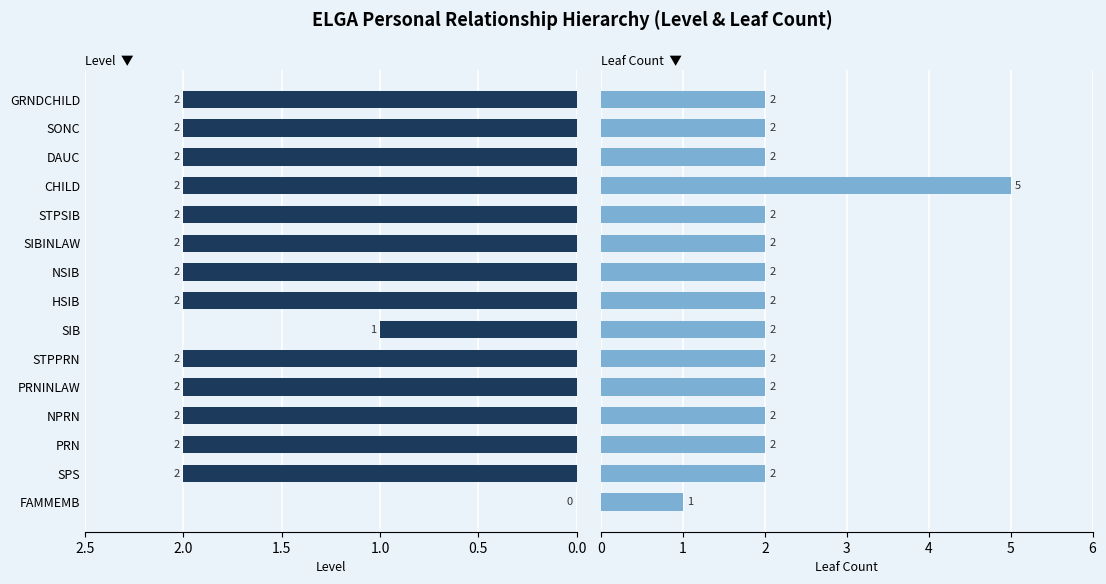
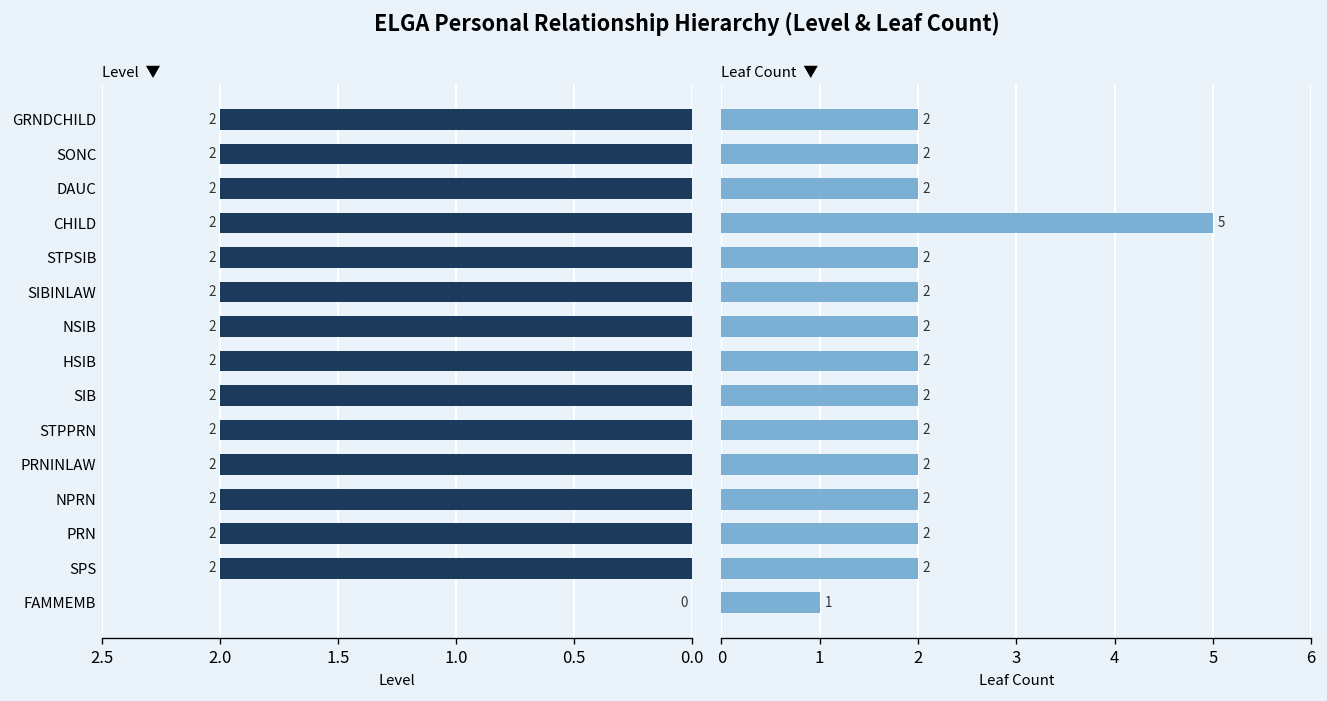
  {
    "Level ▼": {
      "GRNDCHILD": 2,
      "SONC": 2,
      "DAUC": 2,
      "CHILD": 2,
      "STPSIB": 2,
      "SIBINLAW": 2,
      "NSIB": 2,
      "HSIB": 2,
-     "SIB": 1,
+     "SIB": 2,
      "STPPRN": 2,
      "PRNINLAW": 2,
      "NPRN": 2,
      "PRN": 2,
      "SPS": 2,
      "FAMMEMB": 0
    }
  }
